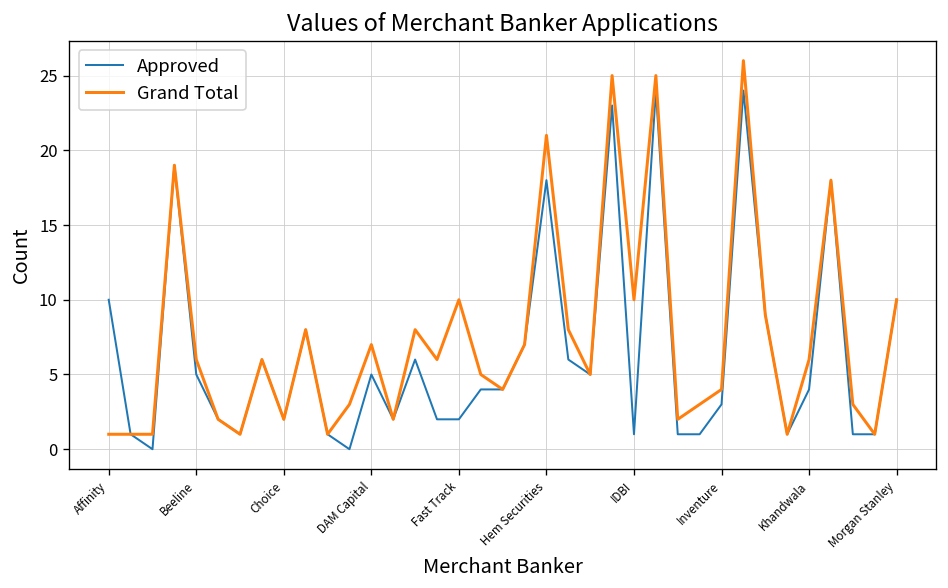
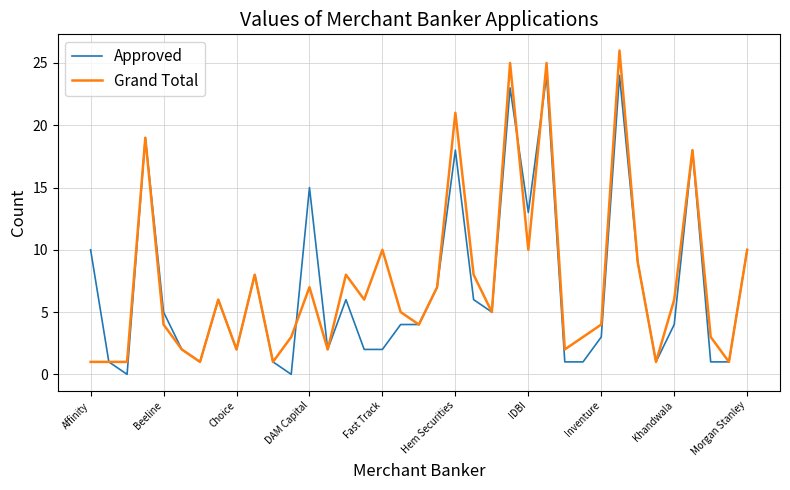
  {
    "Approved": {
      "Affinity": 10,
      "Beeline": 5,
-     "DAM Capital": 5,
+     "DAM Capital": 15,
      "Fast Track": 2,
      "Hem Securities": 18,
-     "IDBI": 1,
+     "IDBI": 13,
      "Inventure": 3,
      "Khandwala": 4
    },
    "Grand Total": {
      "Affinity": 1,
-     "Beeline": 6,
+     "Beeline": 4,
      "DAM Capital": 7,
      "Fast Track": 10,
      "Hem Securities": 21,
      "IDBI": 10,
      "Inventure": 4,
      "Khandwala": 6
    }
  }
